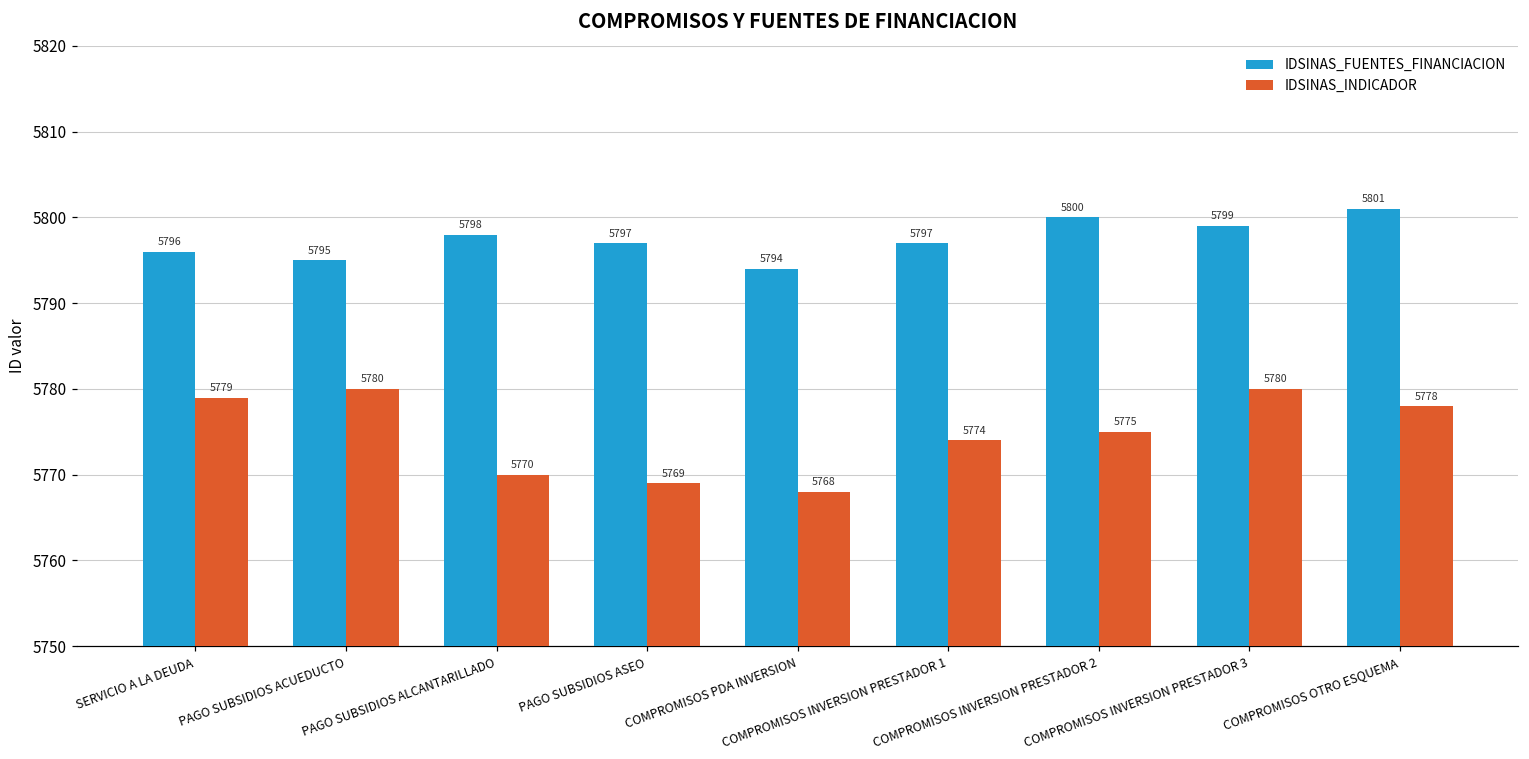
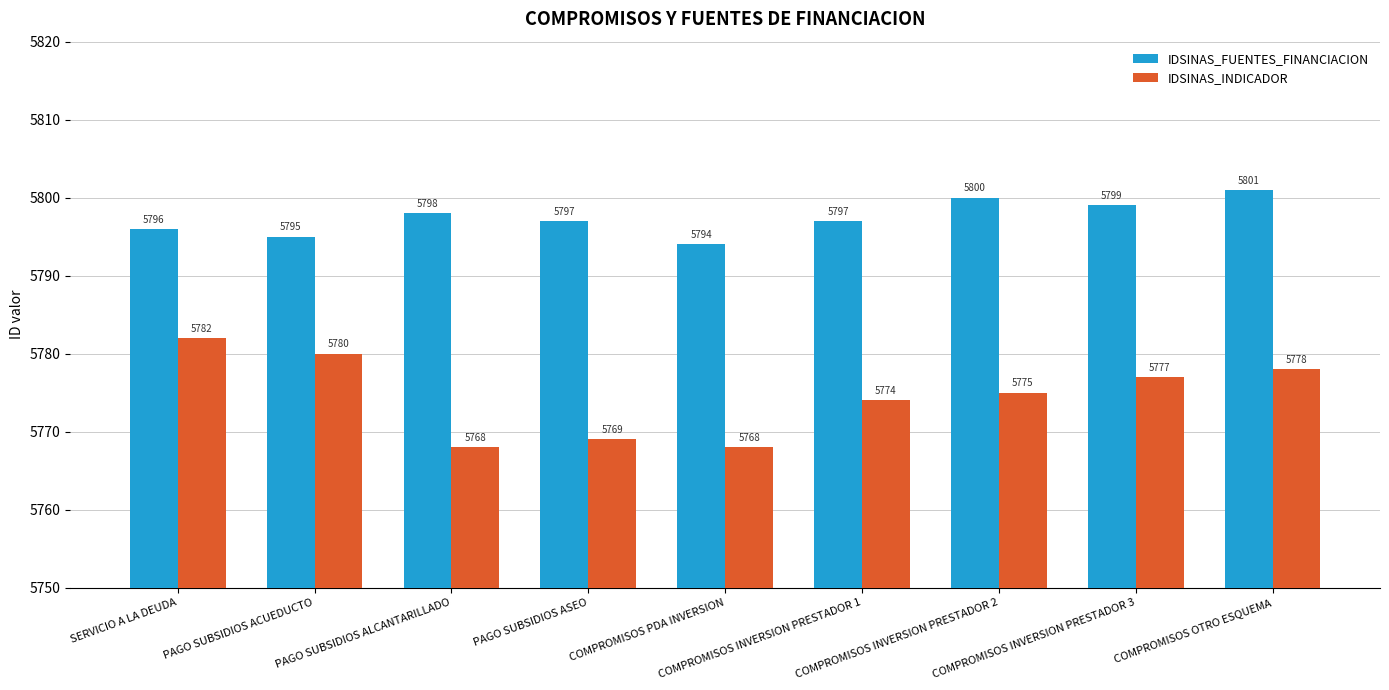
  {
    "IDSINAS_FUENTES_FINANCIACION": {
      "SERVICIO A LA DEUDA": 5796,
      "PAGO SUBSIDIOS ACUEDUCTO": 5795,
      "PAGO SUBSIDIOS ALCANTARILLADO": 5798,
      "PAGO SUBSIDIOS ASEO": 5797,
      "COMPROMISOS PDA INVERSION": 5794,
      "COMPROMISOS INVERSION PRESTADOR 1": 5797,
      "COMPROMISOS INVERSION PRESTADOR 2": 5800,
      "COMPROMISOS INVERSION PRESTADOR 3": 5799,
      "COMPROMISOS OTRO ESQUEMA": 5801
    },
    "IDSINAS_INDICADOR": {
-     "SERVICIO A LA DEUDA": 5779,
+     "SERVICIO A LA DEUDA": 5782,
      "PAGO SUBSIDIOS ACUEDUCTO": 5780,
-     "PAGO SUBSIDIOS ALCANTARILLADO": 5770,
+     "PAGO SUBSIDIOS ALCANTARILLADO": 5768,
      "PAGO SUBSIDIOS ASEO": 5769,
      "COMPROMISOS PDA INVERSION": 5768,
      "COMPROMISOS INVERSION PRESTADOR 1": 5774,
      "COMPROMISOS INVERSION PRESTADOR 2": 5775,
-     "COMPROMISOS INVERSION PRESTADOR 3": 5780,
+     "COMPROMISOS INVERSION PRESTADOR 3": 5777,
      "COMPROMISOS OTRO ESQUEMA": 5778
    }
  }
